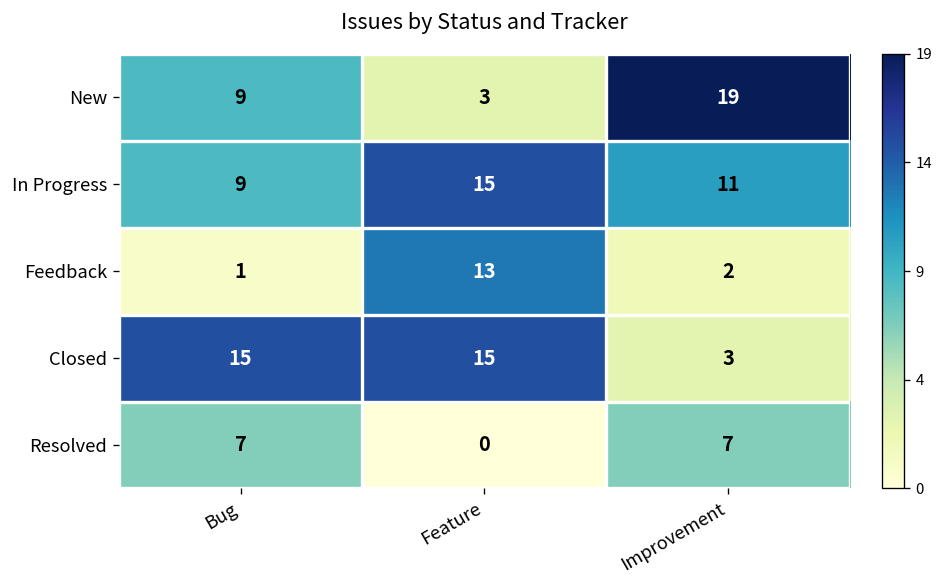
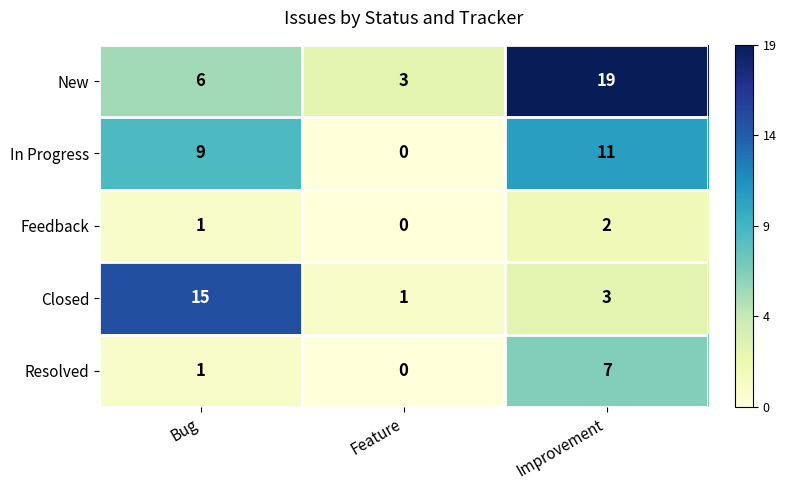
  {
    "New": {
-     "Bug": 9,
+     "Bug": 6,
      "Feature": 3,
      "Improvement": 19
    },
    "In Progress": {
      "Bug": 9,
-     "Feature": 15,
+     "Feature": 0,
      "Improvement": 11
    },
    "Feedback": {
      "Bug": 1,
-     "Feature": 13,
+     "Feature": 0,
      "Improvement": 2
    },
    "Closed": {
      "Bug": 15,
-     "Feature": 15,
+     "Feature": 1,
      "Improvement": 3
    },
    "Resolved": {
-     "Bug": 7,
+     "Bug": 1,
      "Feature": 0,
      "Improvement": 7
    }
  }
